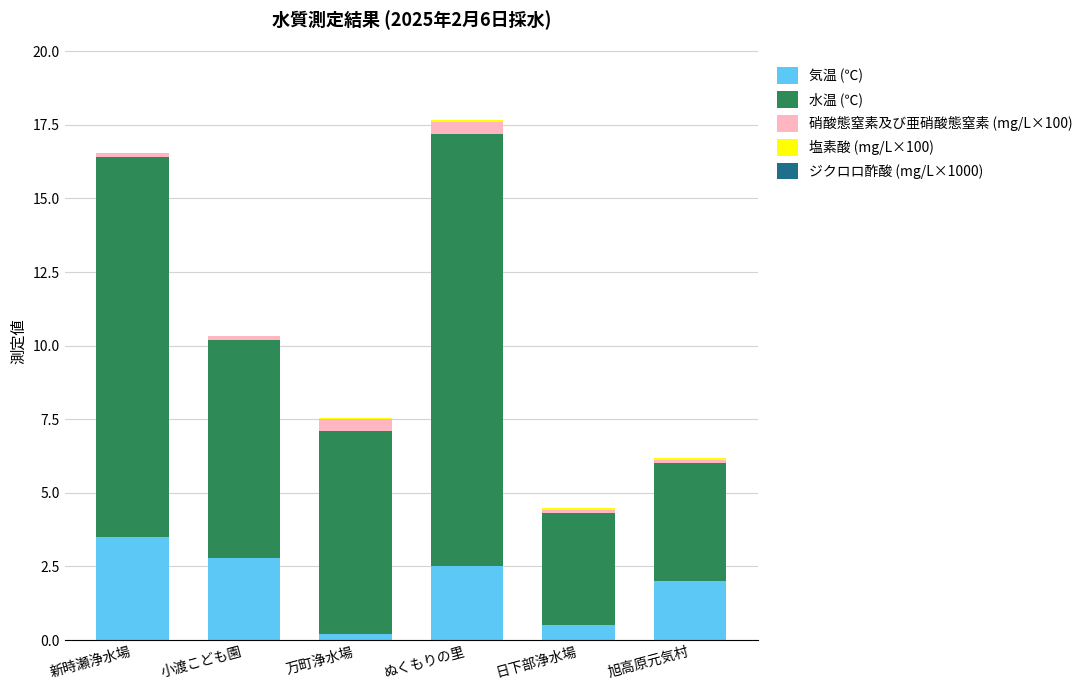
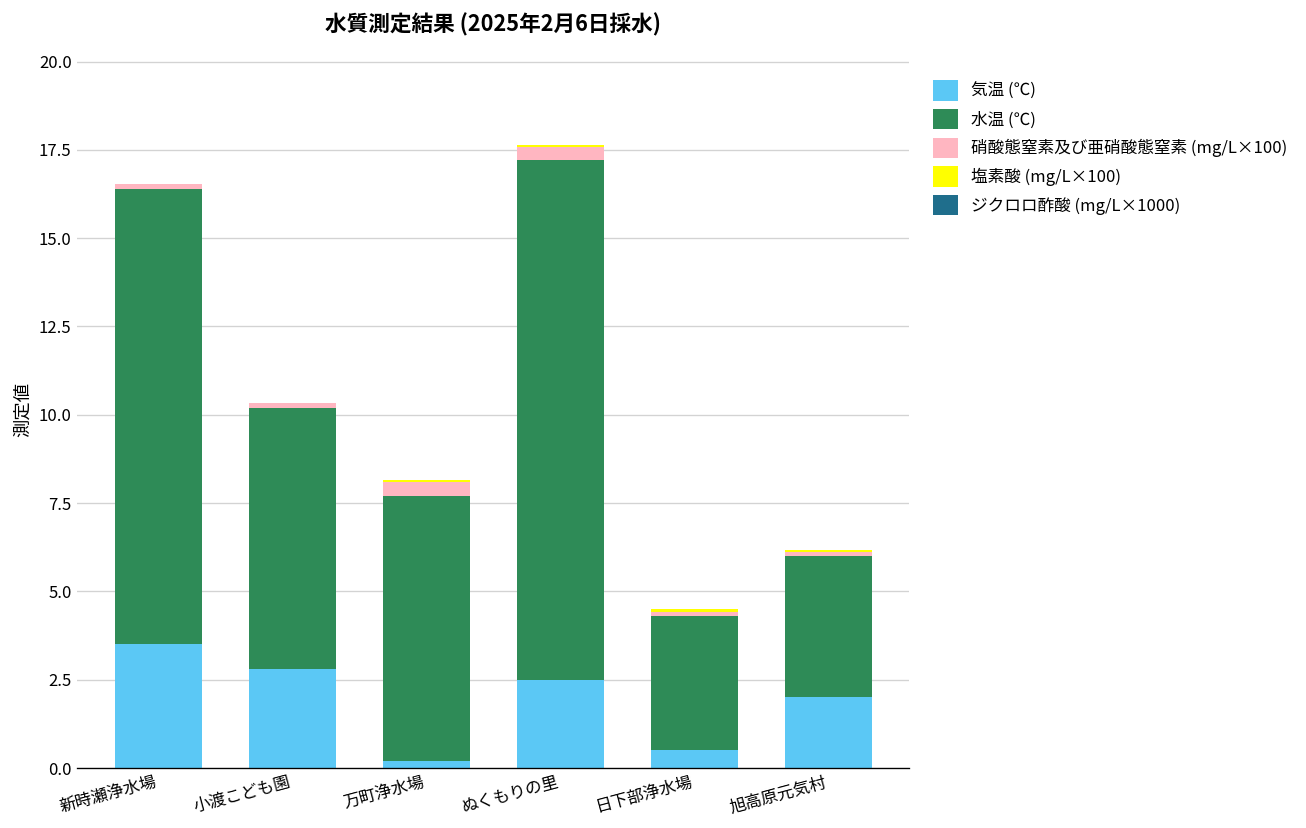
  {
    "気温 (℃)": {
      "新時瀬浄水場": 3.5,
      "小渡こども園": 2.8,
      "万町浄水場": 0.2,
      "ぬくもりの里": 2.5,
      "日下部浄水場": 0.5,
      "旭高原元気村": 2.0
    },
    "水温 (℃)": {
      "新時瀬浄水場": 12.9,
      "小渡こども園": 7.4,
-     "万町浄水場": 6.9,
+     "万町浄水場": 7.5,
      "ぬくもりの里": 14.7,
      "日下部浄水場": 3.8,
      "旭高原元気村": 4.0
    },
    "硝酸態窒素及び亜硝酸態窒素 (mg/L×100)": {
      "新時瀬浄水場": 0.1,
      "小渡こども園": 0.1,
      "万町浄水場": 0.4,
      "ぬくもりの里": 0.4,
      "日下部浄水場": 0.1,
      "旭高原元気村": 0.1
    },
    "ジクロロ酢酸 (mg/L×1000)": {
      "新時瀬浄水場": 0.0,
      "小渡こども園": 0.0,
      "万町浄水場": 0.0,
      "ぬくもりの里": 0.0
    }
  }
